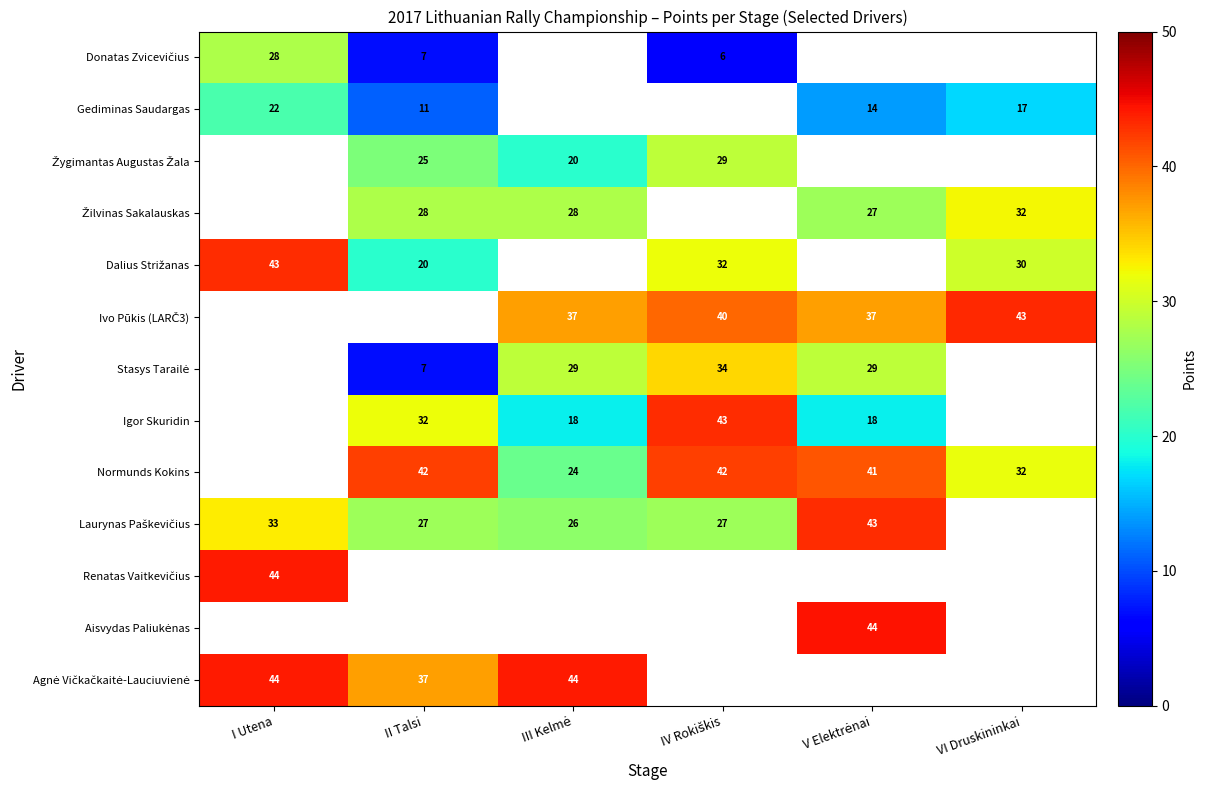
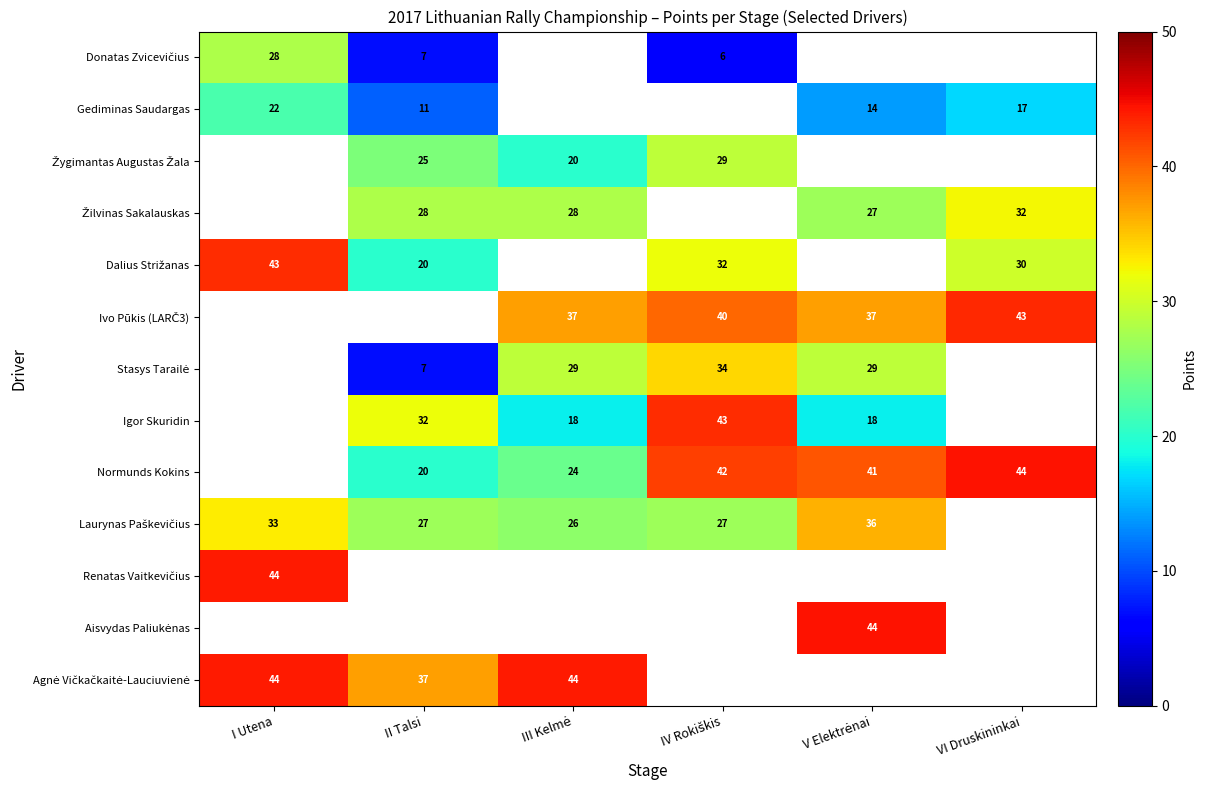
  {
    "Donatas Zvicevičius": {
      "I Utena": 28,
      "II Talsi": 7,
      "IV Rokiškis": 6
    },
    "Gediminas Saudargas": {
      "I Utena": 22,
      "II Talsi": 11,
      "V Elektrėnai": 14,
      "VI Druskininkai": 17
    },
    "Žygimantas Augustas Žala": {
      "II Talsi": 25,
      "III Kelmė": 20,
      "IV Rokiškis": 29
    },
    "Žilvinas Sakalauskas": {
      "II Talsi": 28,
      "III Kelmė": 28,
      "V Elektrėnai": 27,
      "VI Druskininkai": 32
    },
    "Dalius Strižanas": {
      "I Utena": 43,
      "II Talsi": 20,
      "IV Rokiškis": 32,
      "VI Druskininkai": 30
    },
    "Ivo Pūkis (LARČ3)": {
      "III Kelmė": 37,
      "IV Rokiškis": 40,
      "V Elektrėnai": 37,
      "VI Druskininkai": 43
    },
    "Stasys Tarailė": {
      "II Talsi": 7,
      "III Kelmė": 29,
      "IV Rokiškis": 34,
      "V Elektrėnai": 29
    },
    "Igor Skuridin": {
      "II Talsi": 32,
      "III Kelmė": 18,
      "IV Rokiškis": 43,
      "V Elektrėnai": 18
    },
    "Normunds Kokins": {
-     "II Talsi": 42,
+     "II Talsi": 20,
      "III Kelmė": 24,
      "IV Rokiškis": 42,
      "V Elektrėnai": 41,
-     "VI Druskininkai": 32
+     "VI Druskininkai": 44
    },
    "Laurynas Paškevičius": {
      "I Utena": 33,
      "II Talsi": 27,
      "III Kelmė": 26,
      "IV Rokiškis": 27,
-     "V Elektrėnai": 43
+     "V Elektrėnai": 36
    },
    "Renatas Vaitkevičius": {
      "I Utena": 44
    },
    "Aisvydas Paliukėnas": {
      "V Elektrėnai": 44
    },
    "Agnė Vičkačkaitė-Lauciuvienė": {
      "I Utena": 44,
      "II Talsi": 37,
      "III Kelmė": 44
    }
  }
